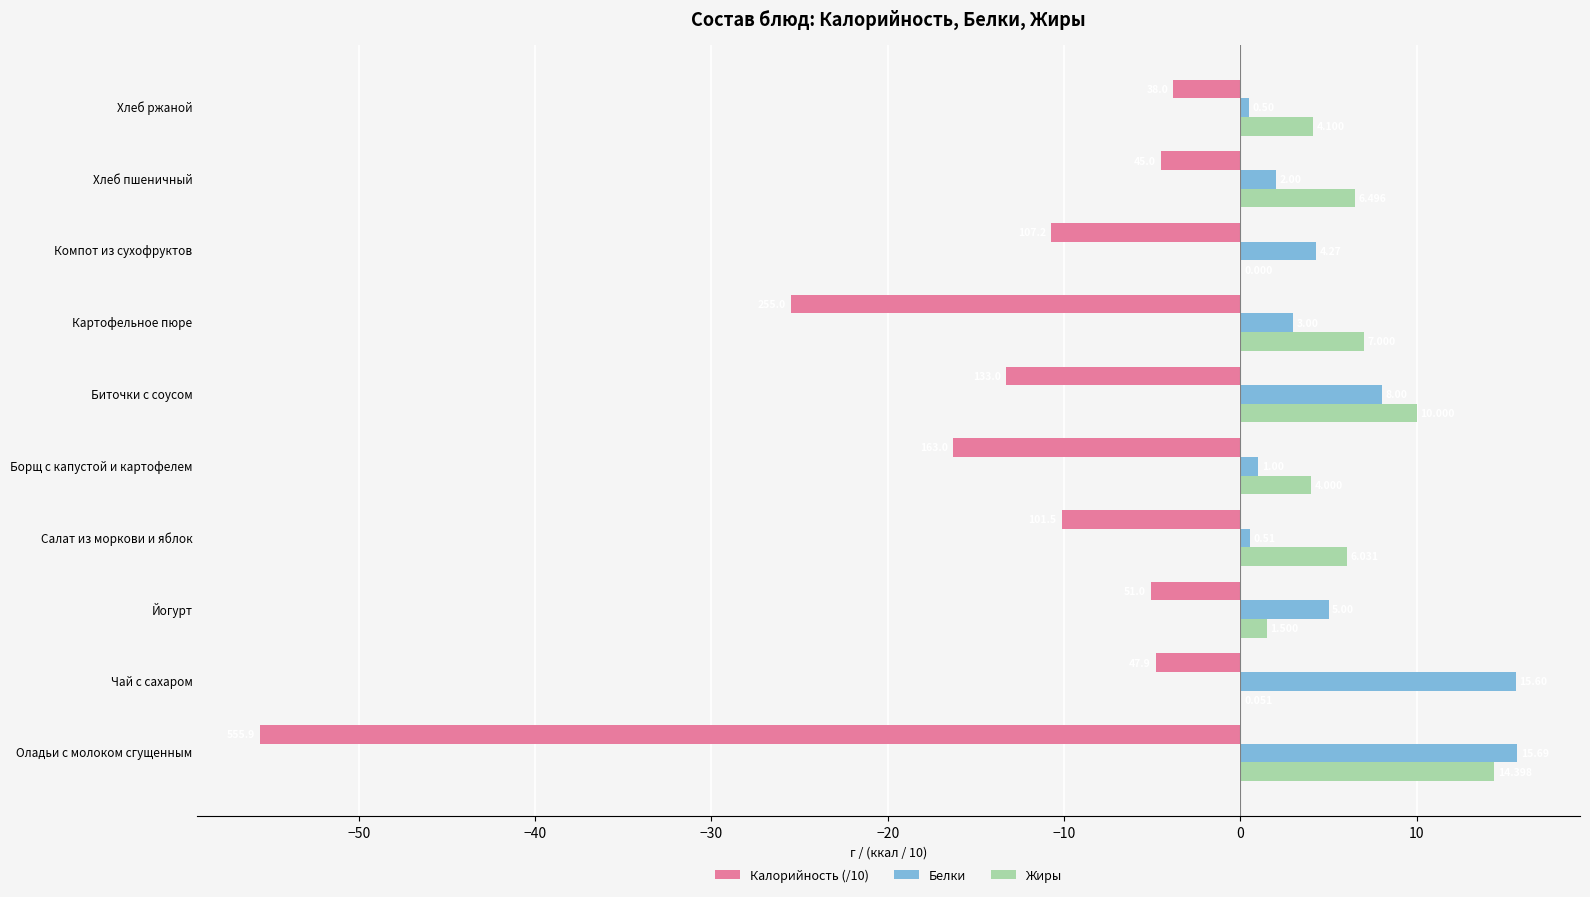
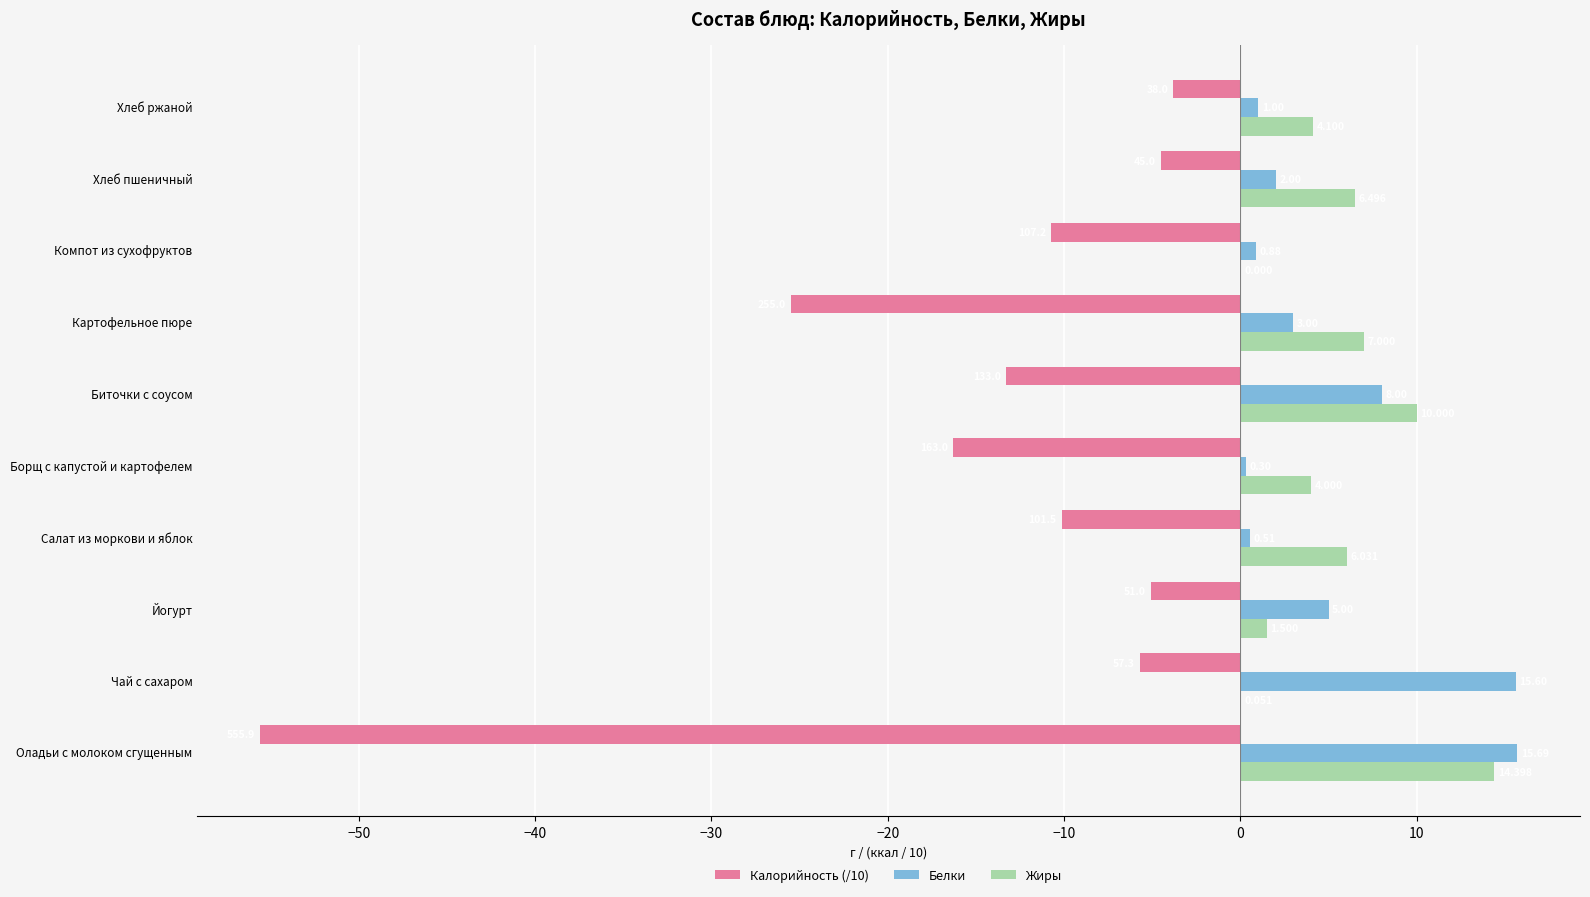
  {
    "Калорийность (/10)": {
      "Хлеб ржаной": -3.8,
      "Хлеб пшеничный": -4.5,
      "Компот из сухофруктов": -10.7,
      "Картофельное пюре": -25.5,
      "Биточки с соусом": -13.3,
      "Борщ с капустой и картофелем": -16.3,
      "Салат из моркови и яблок": -10.2,
      "Йогурт": -5.1,
-     "Чай с сахаром": -4.8,
+     "Чай с сахаром": -5.7,
      "Оладьи с молоком сгущенным": -55.6
    },
    "Белки": {
-     "Хлеб ржаной": 0.5,
+     "Хлеб ржаной": 1.0,
      "Хлеб пшеничный": 2.0,
-     "Компот из сухофруктов": 4.3,
+     "Компот из сухофруктов": 0.9,
      "Картофельное пюре": 3.0,
      "Биточки с соусом": 8.0,
-     "Борщ с капустой и картофелем": 1.0,
+     "Борщ с капустой и картофелем": 0.3,
      "Салат из моркови и яблок": 0.5,
      "Йогурт": 5.0,
      "Чай с сахаром": 15.6,
      "Оладьи с молоком сгущенным": 15.7
    },
    "Жиры": {
      "Хлеб ржаной": 4.1,
      "Хлеб пшеничный": 6.5,
      "Компот из сухофруктов": 0.0,
      "Картофельное пюре": 7.0,
      "Биточки с соусом": 10.0,
      "Борщ с капустой и картофелем": 4.0,
      "Салат из моркови и яблок": 6.0,
      "Йогурт": 1.5,
      "Оладьи с молоком сгущенным": 14.4
    }
  }
